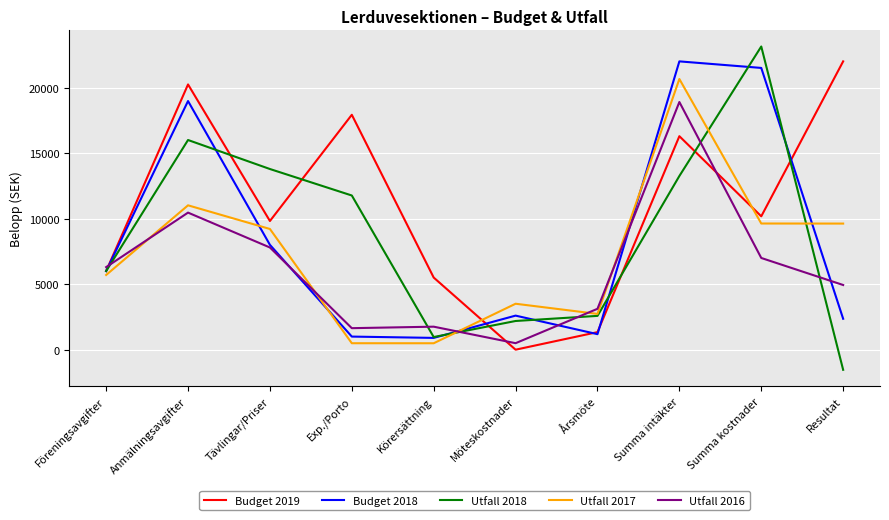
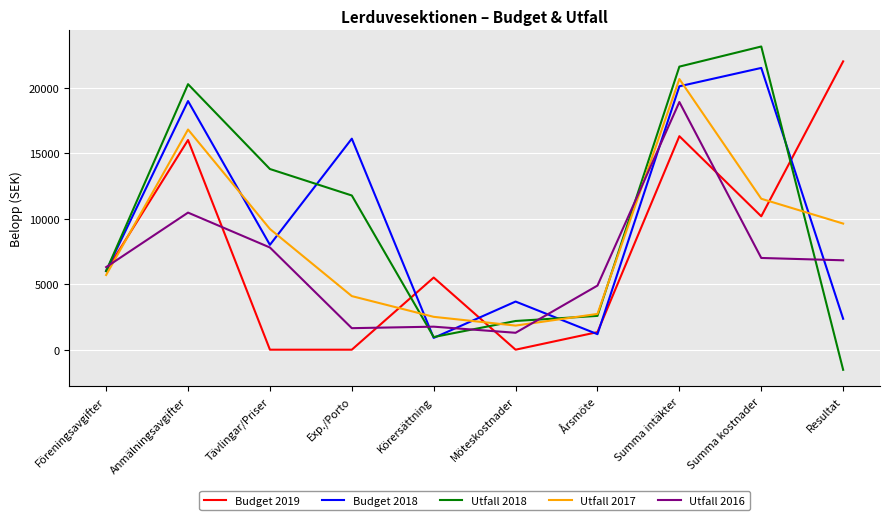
  {
    "Budget 2019": {
-     "Anmälningsavgifter": 20200,
-     "Tävlingar/Priser": 9800,
-     "Exp./Porto": 17900,
+     "Anmälningsavgifter": 16000,
+     "Tävlingar/Priser": 0,
+     "Exp./Porto": 0,
      "Körersättning": 5500,
      "Möteskostnader": 0,
      "Summa intäkter": 16300,
      "Summa kostnader": 10200,
      "Resultat": 22000
    },
    "Budget 2018": {
      "Anmälningsavgifter": 19000,
      "Tävlingar/Priser": 8000,
-     "Exp./Porto": 1000,
-     "Möteskostnader": 2600,
-     "Summa intäkter": 22000,
+     "Exp./Porto": 16100,
+     "Möteskostnader": 3700,
+     "Summa intäkter": 20100,
      "Summa kostnader": 21500,
      "Resultat": 2400
    },
    "Utfall 2018": {
-     "Anmälningsavgifter": 16000,
+     "Anmälningsavgifter": 20300,
      "Tävlingar/Priser": 13800,
      "Exp./Porto": 11800,
      "Möteskostnader": 2200,
-     "Summa intäkter": 13300,
+     "Summa intäkter": 21600,
      "Summa kostnader": 23100,
      "Resultat": -1500
    },
    "Utfall 2017": {
      "Föreningsavgifter": 5700,
-     "Anmälningsavgifter": 11000,
+     "Anmälningsavgifter": 16800,
      "Tävlingar/Priser": 9200,
-     "Exp./Porto": 500,
-     "Körersättning": 500,
-     "Möteskostnader": 3500,
+     "Exp./Porto": 4100,
+     "Körersättning": 2500,
+     "Möteskostnader": 1800,
      "Summa intäkter": 20700,
-     "Summa kostnader": 9600,
+     "Summa kostnader": 11500,
      "Resultat": 9600
    },
    "Utfall 2016": {
      "Föreningsavgifter": 6300,
      "Anmälningsavgifter": 10500,
      "Tävlingar/Priser": 7800,
      "Exp./Porto": 1600,
      "Körersättning": 1800,
-     "Möteskostnader": 500,
-     "Årsmöte": 3100,
+     "Möteskostnader": 1300,
+     "Årsmöte": 4900,
      "Summa intäkter": 18900,
      "Summa kostnader": 7000,
-     "Resultat": 4900
+     "Resultat": 6800
    }
  }
